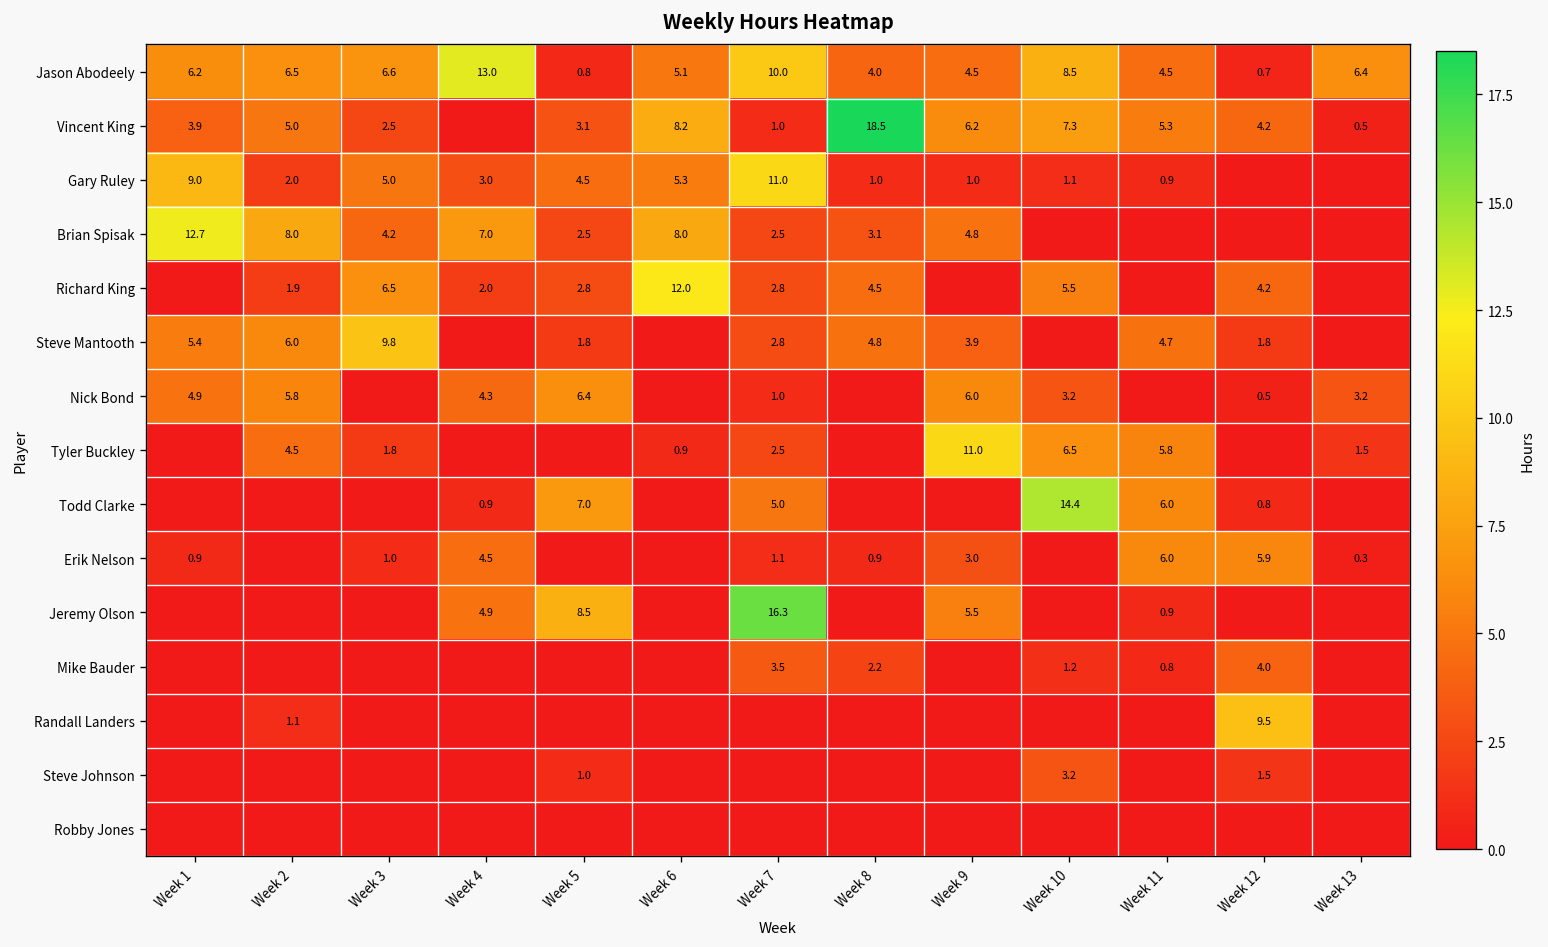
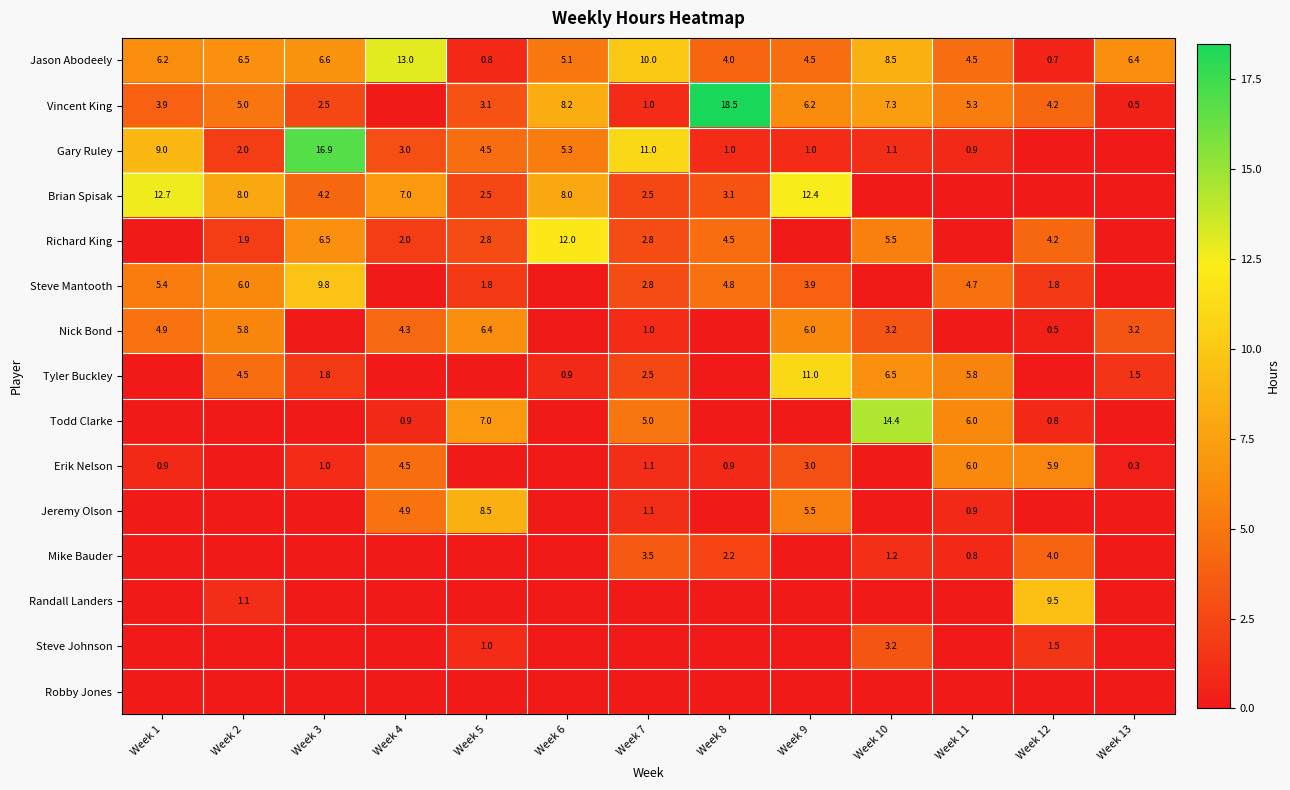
  {
    "Jason Abodeely": {
      "Week 1": 6.2,
      "Week 2": 6.5,
      "Week 3": 6.6,
      "Week 4": 13.0,
      "Week 5": 0.8,
      "Week 6": 5.1,
      "Week 7": 10.0,
      "Week 8": 4.0,
      "Week 9": 4.5,
      "Week 10": 8.5,
      "Week 11": 4.5,
      "Week 12": 0.7,
      "Week 13": 6.4
    },
    "Vincent King": {
      "Week 1": 3.9,
      "Week 2": 5.0,
      "Week 3": 2.5,
      "Week 5": 3.1,
      "Week 6": 8.2,
      "Week 7": 1.0,
      "Week 8": 18.5,
      "Week 9": 6.2,
      "Week 10": 7.3,
      "Week 11": 5.3,
      "Week 12": 4.2,
      "Week 13": 0.5
    },
    "Gary Ruley": {
      "Week 1": 9.0,
      "Week 2": 2.0,
-     "Week 3": 5.0,
+     "Week 3": 16.9,
      "Week 4": 3.0,
      "Week 5": 4.5,
      "Week 6": 5.3,
      "Week 7": 11.0,
      "Week 8": 1.0,
      "Week 9": 1.0,
      "Week 10": 1.1,
      "Week 11": 0.9
    },
    "Brian Spisak": {
      "Week 1": 12.7,
      "Week 2": 8.0,
      "Week 3": 4.2,
      "Week 4": 7.0,
      "Week 5": 2.5,
      "Week 6": 8.0,
      "Week 7": 2.5,
      "Week 8": 3.1,
-     "Week 9": 4.8
+     "Week 9": 12.4
    },
    "Richard King": {
      "Week 2": 1.9,
      "Week 3": 6.5,
      "Week 4": 2.0,
      "Week 5": 2.8,
      "Week 6": 12.0,
      "Week 7": 2.8,
      "Week 8": 4.5,
      "Week 10": 5.5,
      "Week 12": 4.2
    },
    "Steve Mantooth": {
      "Week 1": 5.4,
      "Week 2": 6.0,
      "Week 3": 9.8,
      "Week 5": 1.8,
      "Week 7": 2.8,
      "Week 8": 4.8,
      "Week 9": 3.9,
      "Week 11": 4.7,
      "Week 12": 1.8
    },
    "Nick Bond": {
      "Week 1": 4.9,
      "Week 2": 5.8,
      "Week 4": 4.3,
      "Week 5": 6.4,
      "Week 7": 1.0,
      "Week 9": 6.0,
      "Week 10": 3.2,
      "Week 12": 0.5,
      "Week 13": 3.2
    },
    "Tyler Buckley": {
      "Week 2": 4.5,
      "Week 3": 1.8,
      "Week 6": 0.9,
      "Week 7": 2.5,
      "Week 9": 11.0,
      "Week 10": 6.5,
      "Week 11": 5.8,
      "Week 13": 1.5
    },
    "Todd Clarke": {
      "Week 4": 0.9,
      "Week 5": 7.0,
      "Week 7": 5.0,
      "Week 10": 14.4,
      "Week 11": 6.0,
      "Week 12": 0.8
    },
    "Erik Nelson": {
      "Week 1": 0.9,
      "Week 3": 1.0,
      "Week 4": 4.5,
      "Week 7": 1.1,
      "Week 8": 0.9,
      "Week 9": 3.0,
      "Week 11": 6.0,
      "Week 12": 5.9,
      "Week 13": 0.3
    },
    "Jeremy Olson": {
      "Week 4": 4.9,
      "Week 5": 8.5,
-     "Week 7": 16.3,
+     "Week 7": 1.1,
      "Week 9": 5.5,
      "Week 11": 0.9
    },
    "Mike Bauder": {
      "Week 7": 3.5,
      "Week 8": 2.2,
      "Week 10": 1.2,
      "Week 11": 0.8,
      "Week 12": 4.0
    },
    "Randall Landers": {
      "Week 2": 1.1,
      "Week 12": 9.5
    },
    "Steve Johnson": {
      "Week 5": 1.0,
      "Week 10": 3.2,
      "Week 12": 1.5
    }
  }
